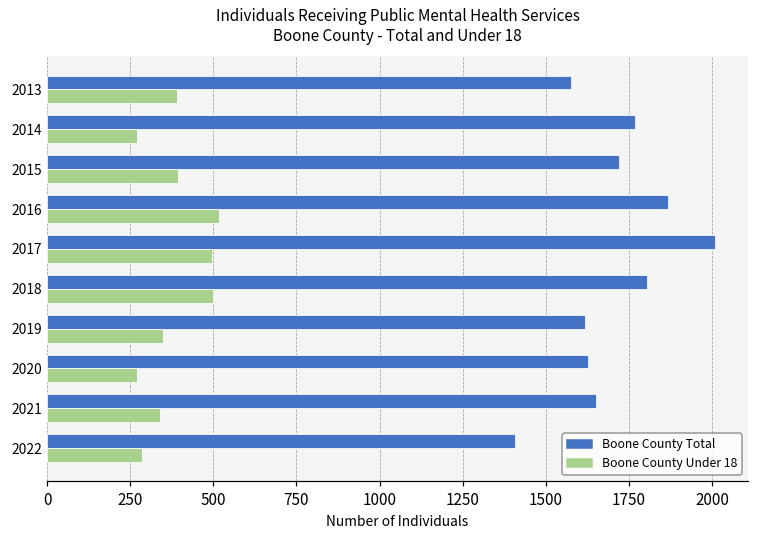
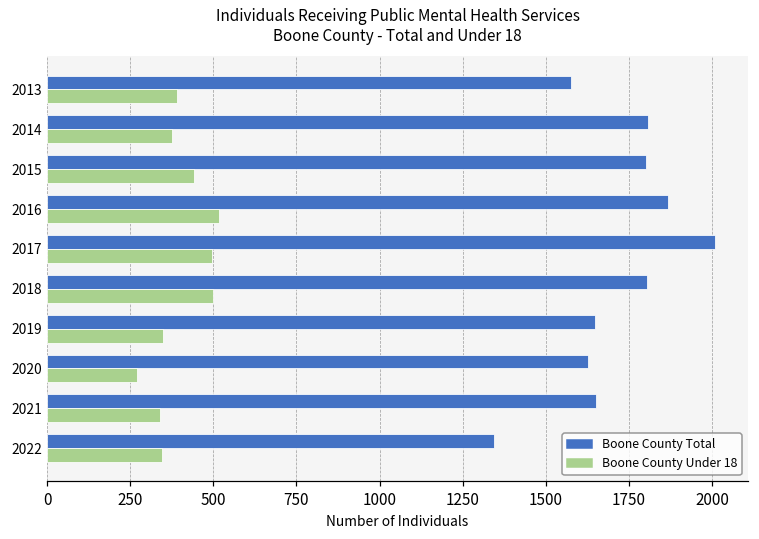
  {
    "Boone County Total": {
      "2013": 1580,
-     "2014": 1770,
-     "2015": 1720,
+     "2014": 1810,
+     "2015": 1800,
      "2016": 1870,
      "2017": 2010,
      "2018": 1800,
-     "2019": 1620,
+     "2019": 1650,
      "2020": 1630,
      "2021": 1650,
-     "2022": 1410
+     "2022": 1340
    },
    "Boone County Under 18": {
      "2013": 390,
-     "2014": 270,
-     "2015": 390,
+     "2014": 380,
+     "2015": 440,
      "2016": 520,
      "2017": 500,
      "2018": 500,
      "2019": 350,
      "2020": 270,
      "2021": 340,
-     "2022": 290
+     "2022": 350
    }
  }
